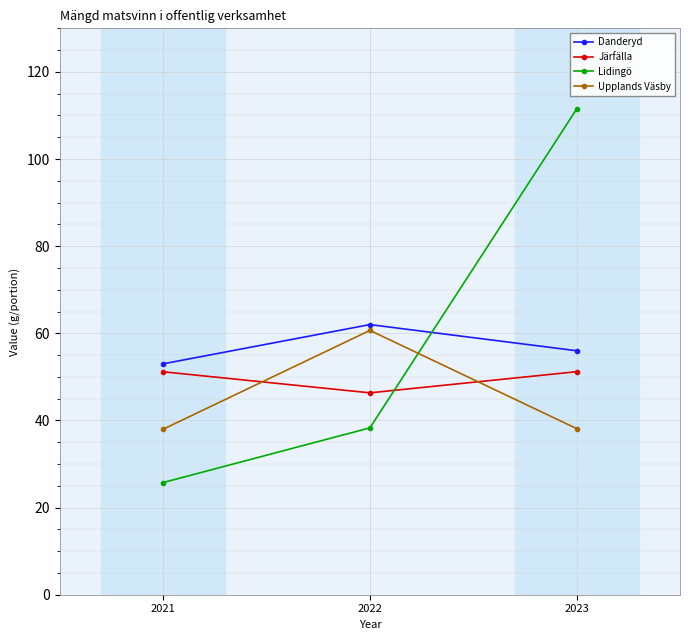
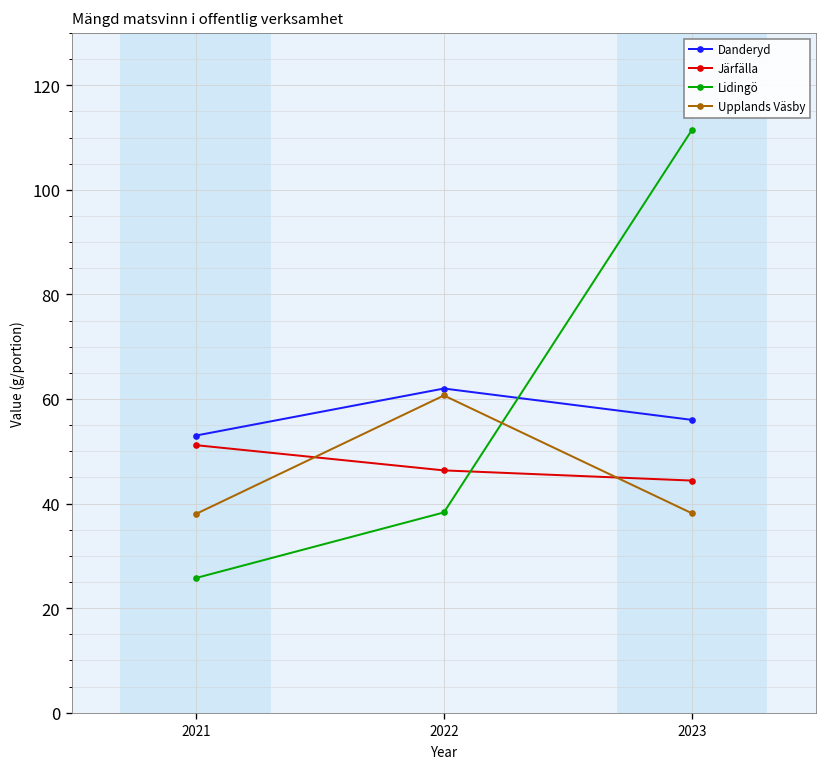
  {
    "Danderyd": {
      "2021": 53,
      "2022": 62,
      "2023": 56
    },
    "Järfälla": {
      "2021": 51,
      "2022": 46,
-     "2023": 51
+     "2023": 44
    },
    "Lidingö": {
      "2021": 26,
      "2022": 38,
      "2023": 111
    },
    "Upplands Väsby": {
      "2021": 38,
      "2022": 61,
      "2023": 38
    }
  }
